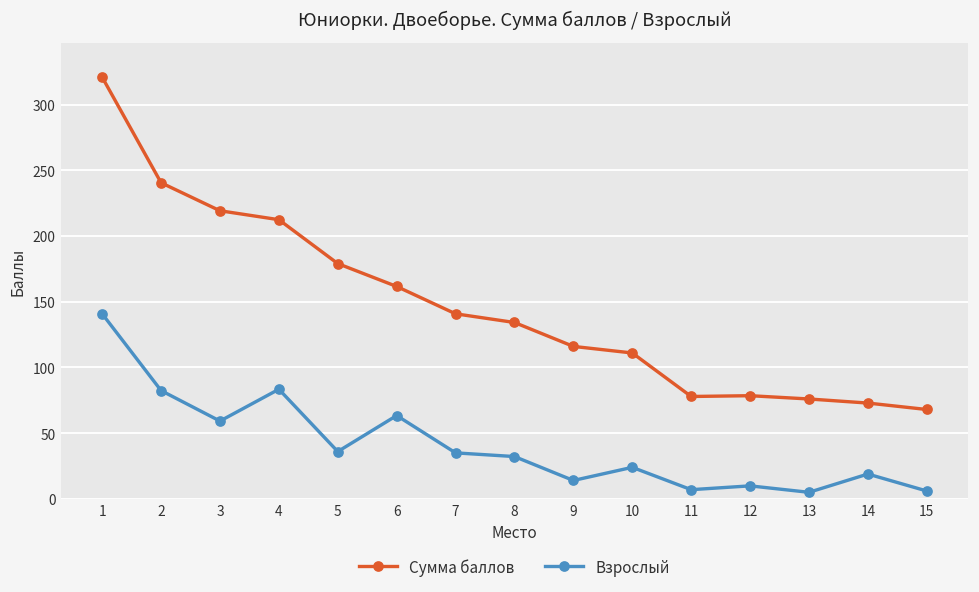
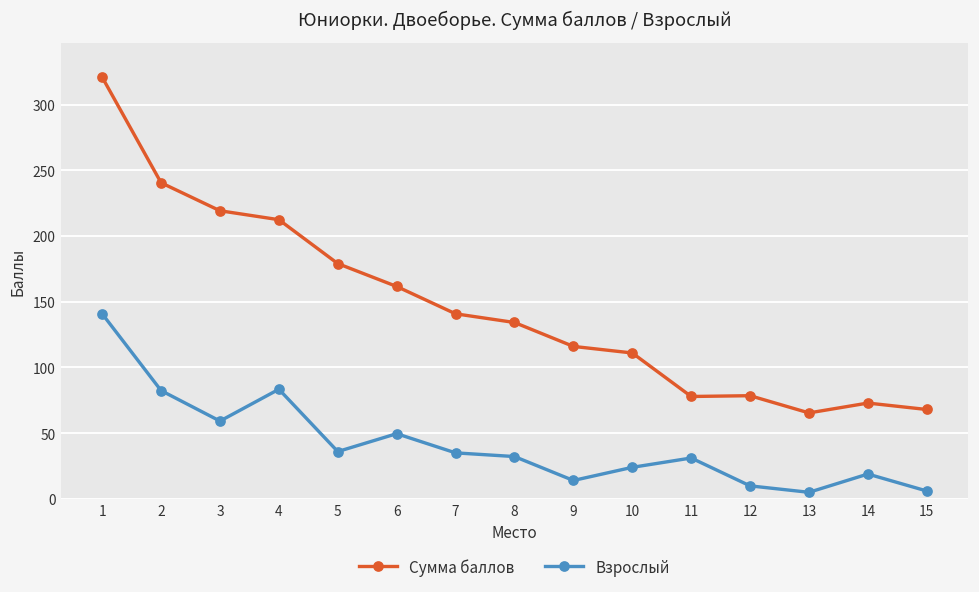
  {
    "Сумма баллов": {
      "1": 321,
      "2": 241,
      "3": 219,
      "4": 212,
      "5": 179,
      "6": 162,
      "7": 141,
      "8": 134,
      "9": 116,
      "10": 111,
      "11": 78,
      "12": 79,
-     "13": 76,
+     "13": 65,
      "14": 73,
      "15": 68
    },
    "Взрослый": {
      "1": 141,
      "2": 82,
      "3": 59,
      "4": 83,
      "5": 36,
-     "6": 63,
+     "6": 50,
      "7": 35,
      "8": 32,
      "9": 14,
      "10": 24,
-     "11": 7,
+     "11": 31,
      "12": 10,
      "13": 5,
      "14": 19,
      "15": 6
    }
  }
